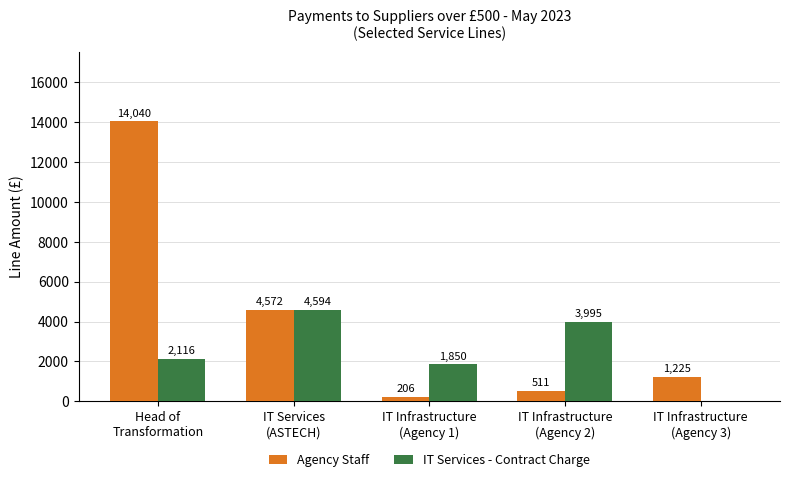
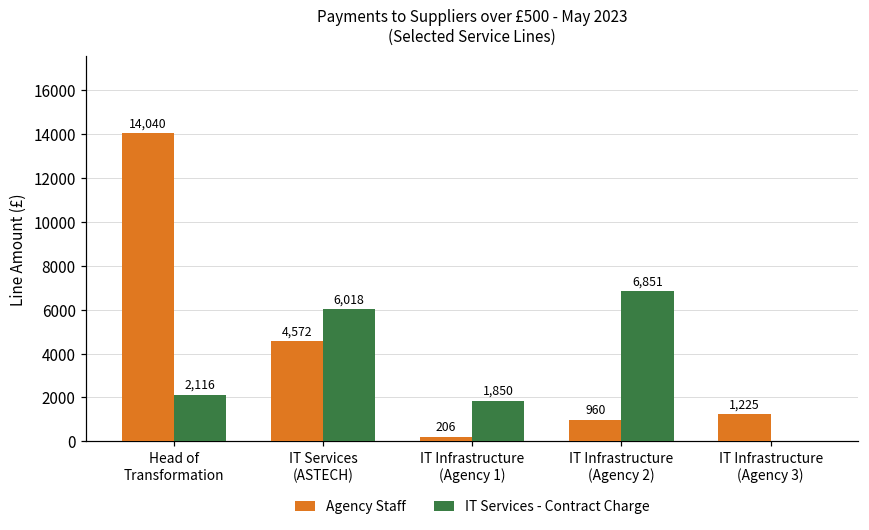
  {
    "Agency Staff": {
      "Head of Transformation": "14,040",
      "IT Services (ASTECH)": "4,572",
      "IT Infrastructure (Agency 1)": "206",
-     "IT Infrastructure (Agency 2)": "511",
+     "IT Infrastructure (Agency 2)": "960",
      "IT Infrastructure (Agency 3)": "1,225"
    },
    "IT Services - Contract Charge": {
      "Head of Transformation": "2,116",
-     "IT Services (ASTECH)": "4,594",
+     "IT Services (ASTECH)": "6,018",
      "IT Infrastructure (Agency 1)": "1,850",
-     "IT Infrastructure (Agency 2)": "3,995"
+     "IT Infrastructure (Agency 2)": "6,851"
    }
  }
